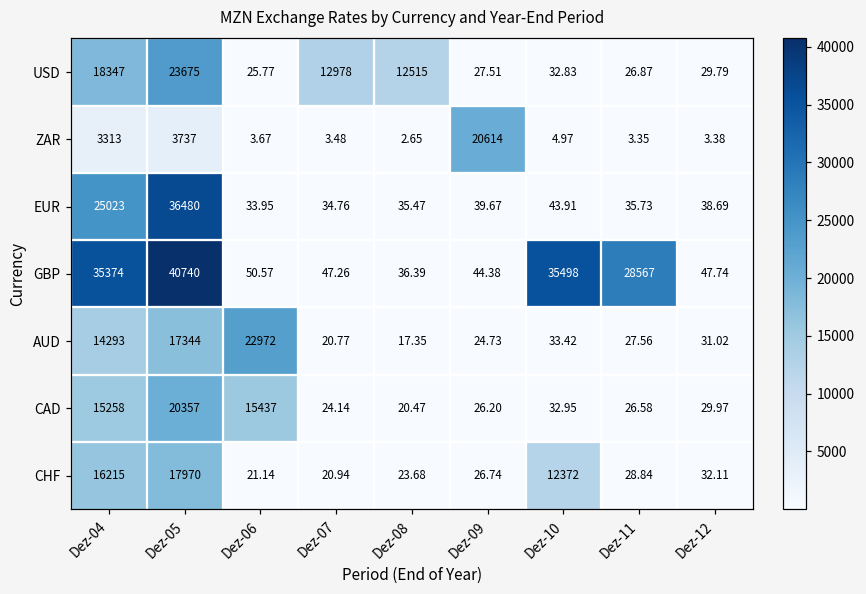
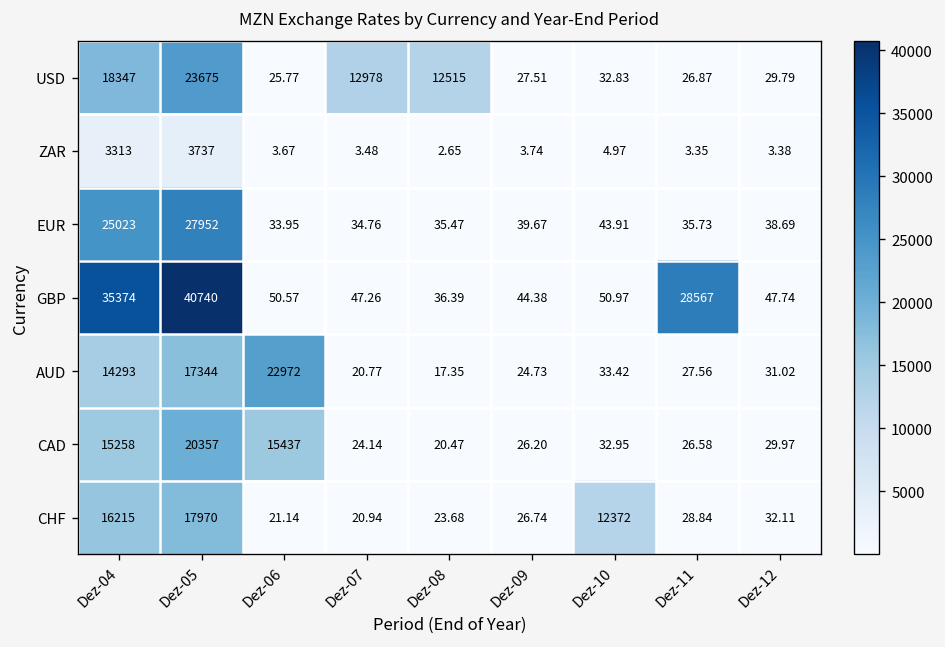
  {
    "USD": {
      "Dez-04": 18347,
      "Dez-05": 23675,
      "Dez-06": 25.77,
      "Dez-07": 12978,
      "Dez-08": 12515,
      "Dez-09": 27.51,
      "Dez-10": 32.83,
      "Dez-11": 26.87,
      "Dez-12": 29.79
    },
    "ZAR": {
      "Dez-04": 3313,
      "Dez-05": 3737,
      "Dez-06": 3.67,
      "Dez-07": 3.48,
      "Dez-08": 2.65,
-     "Dez-09": 20614,
+     "Dez-09": 3.74,
      "Dez-10": 4.97,
      "Dez-11": 3.35,
      "Dez-12": 3.38
    },
    "EUR": {
      "Dez-04": 25023,
-     "Dez-05": 36480,
+     "Dez-05": 27952,
      "Dez-06": 33.95,
      "Dez-07": 34.76,
      "Dez-08": 35.47,
      "Dez-09": 39.67,
      "Dez-10": 43.91,
      "Dez-11": 35.73,
      "Dez-12": 38.69
    },
    "GBP": {
      "Dez-04": 35374,
      "Dez-05": 40740,
      "Dez-06": 50.57,
      "Dez-07": 47.26,
      "Dez-08": 36.39,
      "Dez-09": 44.38,
-     "Dez-10": 35498,
+     "Dez-10": 50.97,
      "Dez-11": 28567,
      "Dez-12": 47.74
    },
    "AUD": {
      "Dez-04": 14293,
      "Dez-05": 17344,
      "Dez-06": 22972,
      "Dez-07": 20.77,
      "Dez-08": 17.35,
      "Dez-09": 24.73,
      "Dez-10": 33.42,
      "Dez-11": 27.56,
      "Dez-12": 31.02
    },
    "CAD": {
      "Dez-04": 15258,
      "Dez-05": 20357,
      "Dez-06": 15437,
      "Dez-07": 24.14,
      "Dez-08": 20.47,
      "Dez-09": 26.20,
      "Dez-10": 32.95,
      "Dez-11": 26.58,
      "Dez-12": 29.97
    },
    "CHF": {
      "Dez-04": 16215,
      "Dez-05": 17970,
      "Dez-06": 21.14,
      "Dez-07": 20.94,
      "Dez-08": 23.68,
      "Dez-09": 26.74,
      "Dez-10": 12372,
      "Dez-11": 28.84,
      "Dez-12": 32.11
    }
  }
